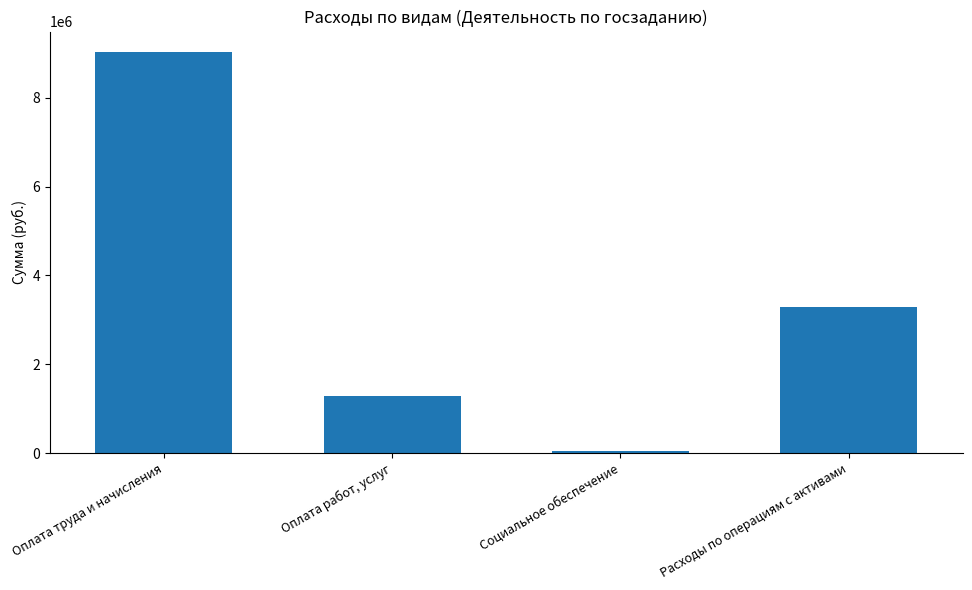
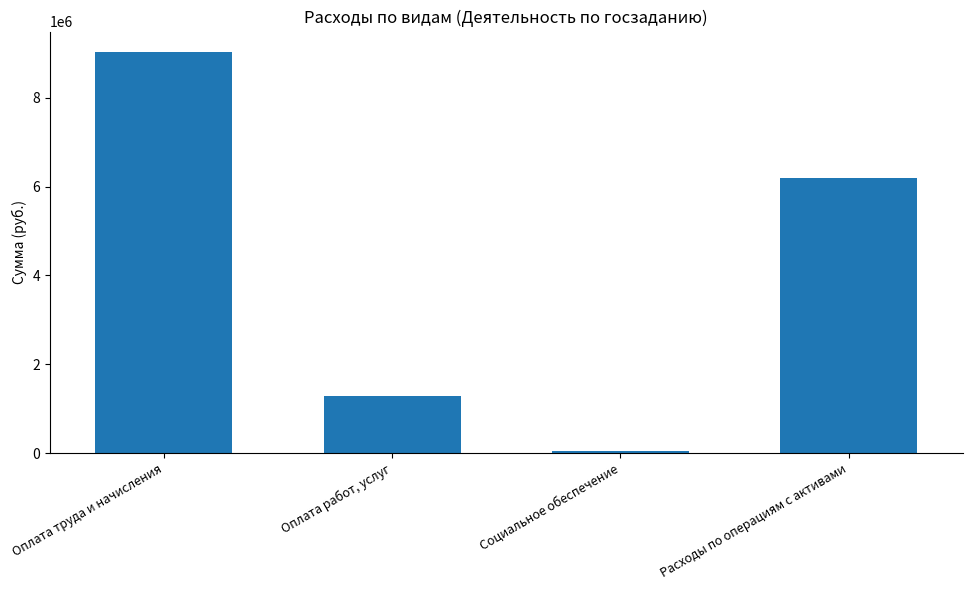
  {
    "Оплата труда и начисления": 9000000,
    "Оплата работ, услуг": 1300000,
-   "Расходы по операциям с активами": 3300000
+   "Расходы по операциям с активами": 6200000
  }
